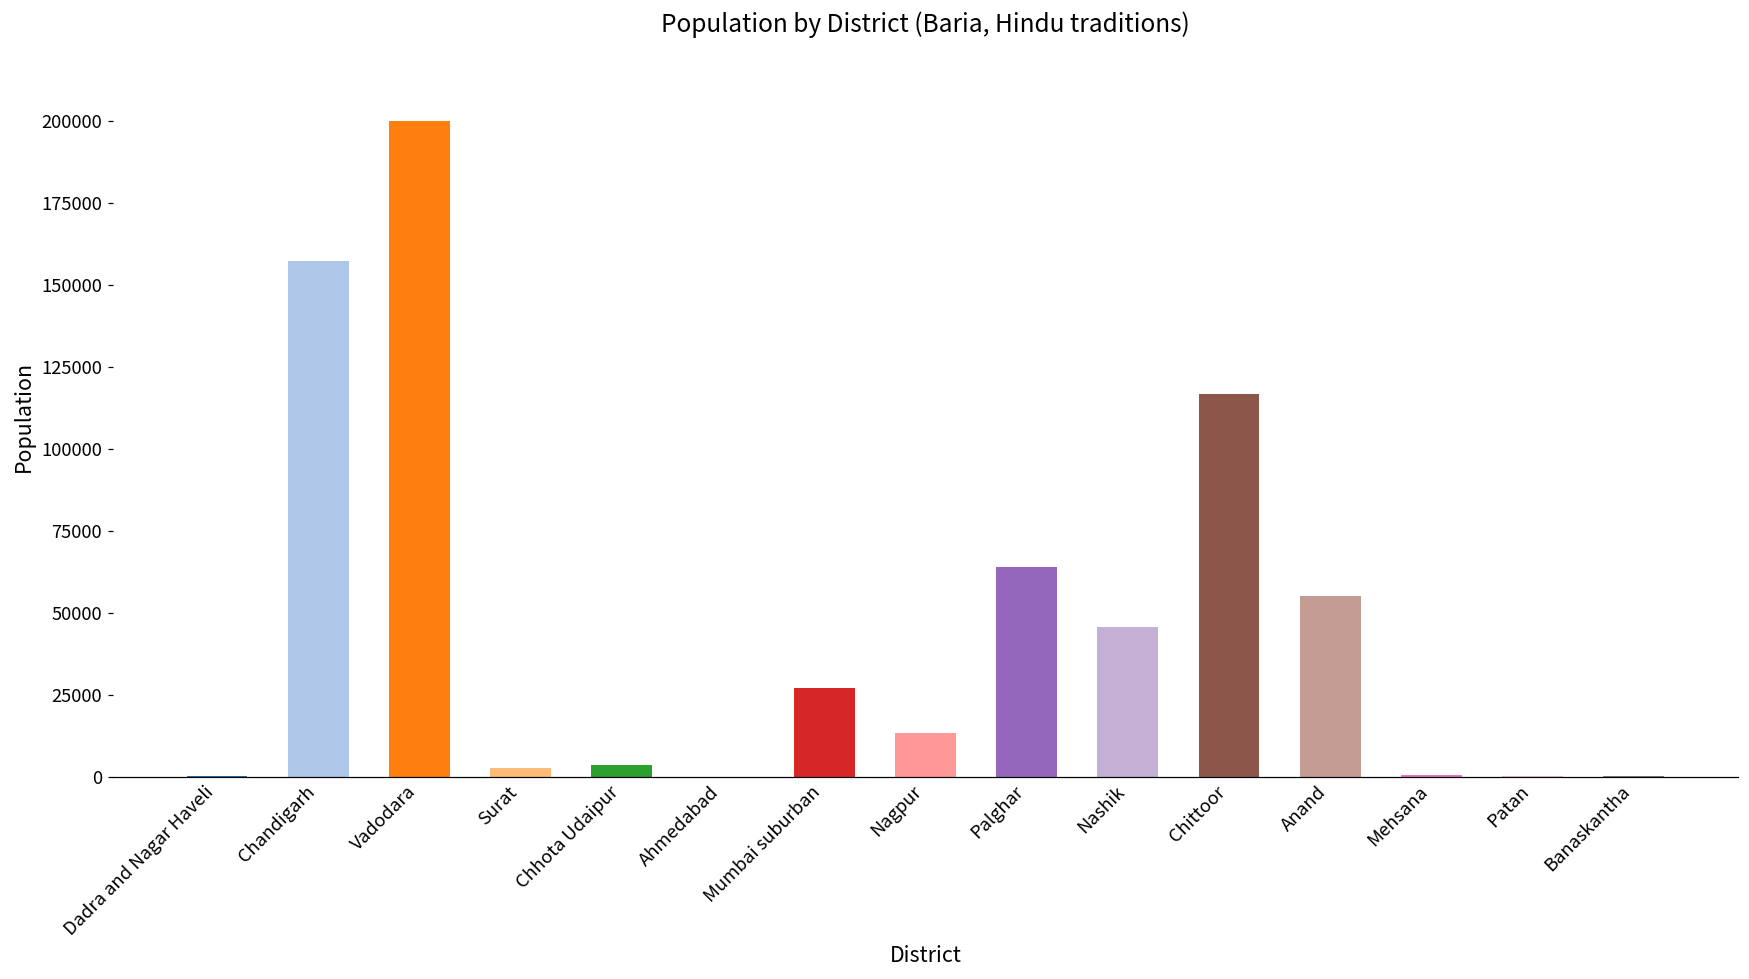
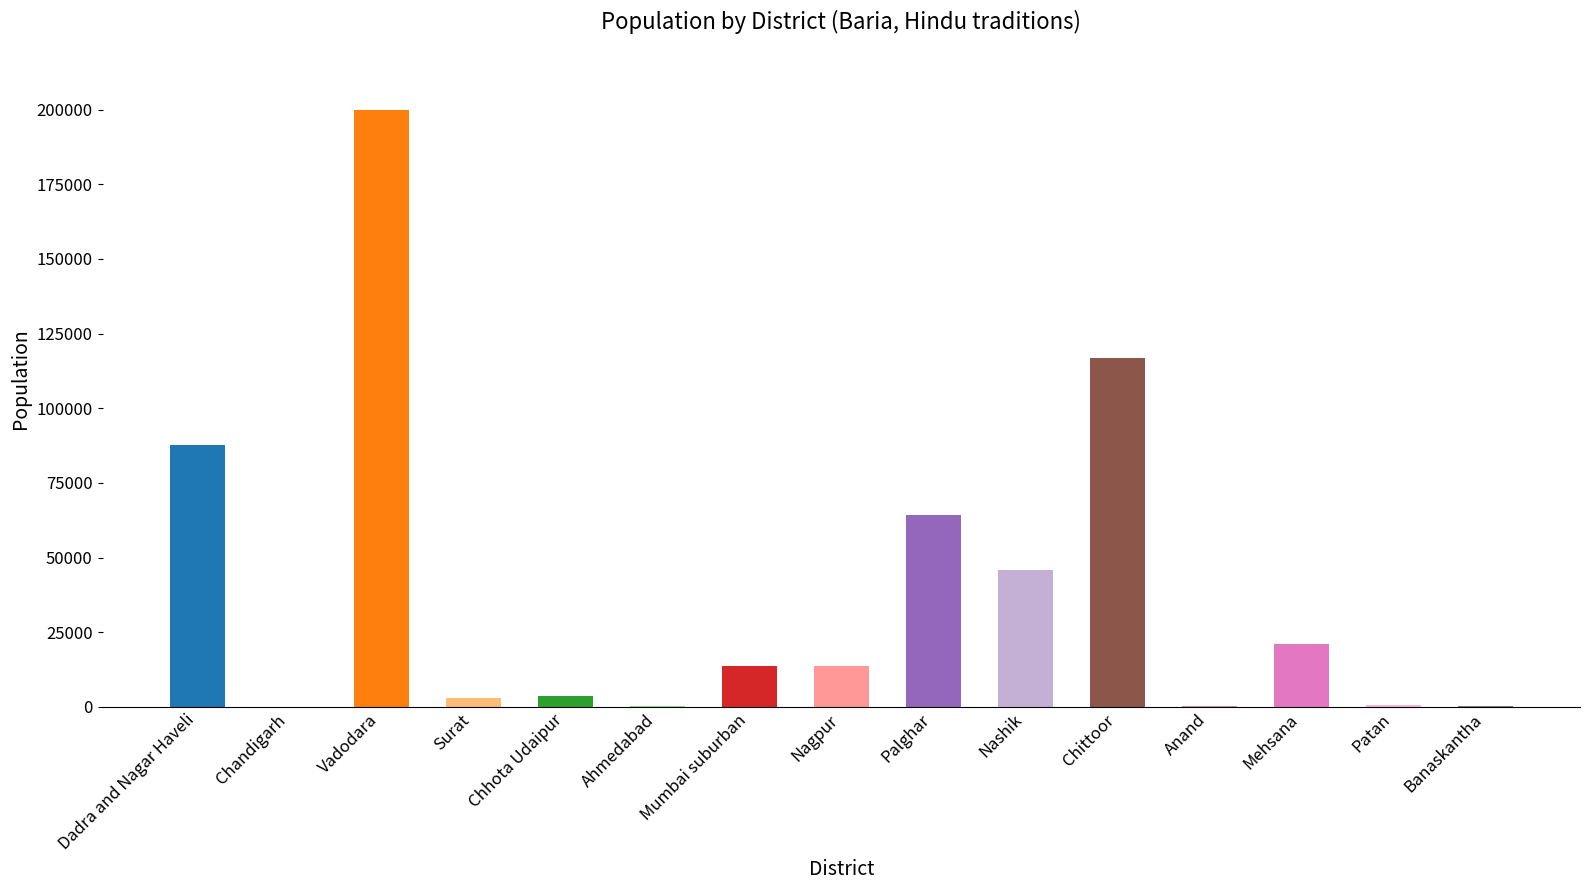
  {
-   "Dadra and Nagar Haveli": 1000,
-   "Chandigarh": 157000,
+   "Dadra and Nagar Haveli": 88000,
+   "Chandigarh": 0,
    "Vadodara": 200000,
    "Surat": 3000,
    "Chhota Udaipur": 4000,
-   "Mumbai suburban": 27000,
+   "Mumbai suburban": 14000,
    "Nagpur": 14000,
    "Palghar": 64000,
    "Nashik": 46000,
    "Chittoor": 117000,
-   "Anand": 55000,
-   "Mehsana": 1000
+   "Anand": 0,
+   "Mehsana": 21000
  }
